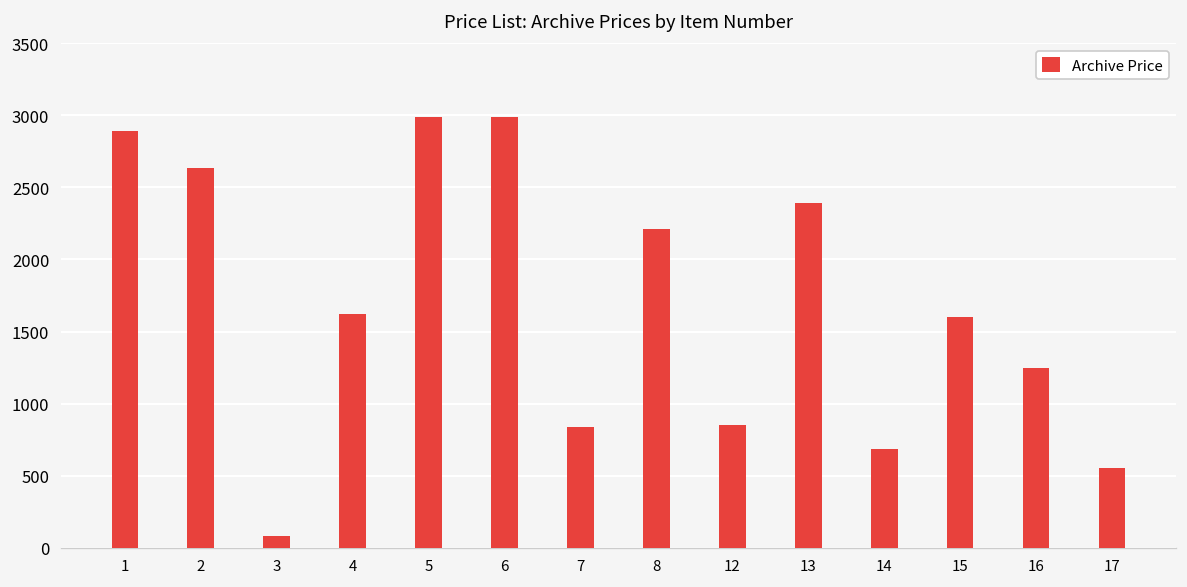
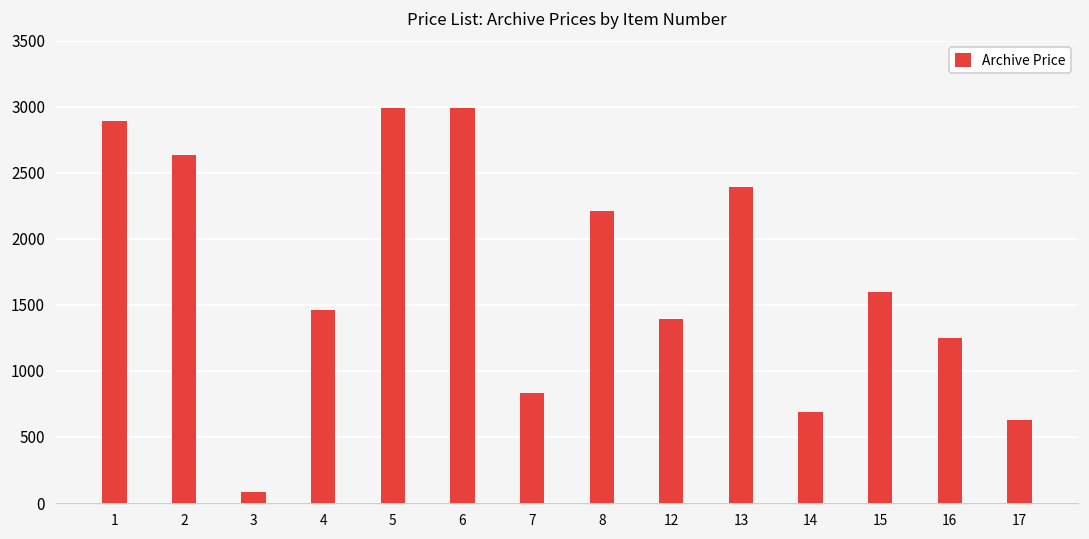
  {
    "1": 2890,
    "2": 2630,
    "3": 80,
-   "4": 1620,
+   "4": 1460,
    "5": 2990,
    "6": 2990,
    "7": 840,
    "8": 2210,
-   "12": 850,
+   "12": 1390,
    "13": 2390,
    "14": 690,
    "15": 1600,
    "16": 1250,
-   "17": 560
+   "17": 630
  }
